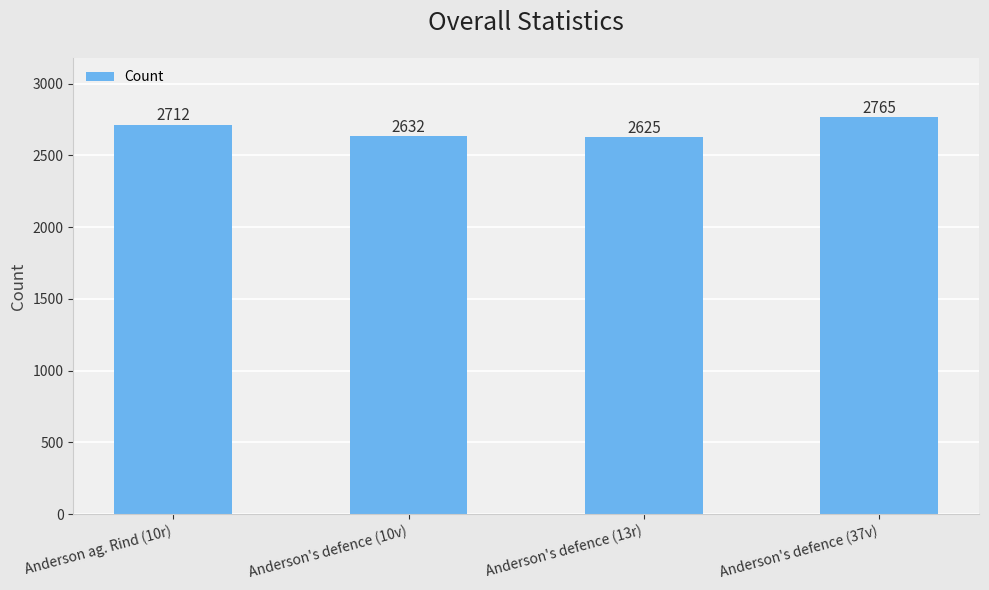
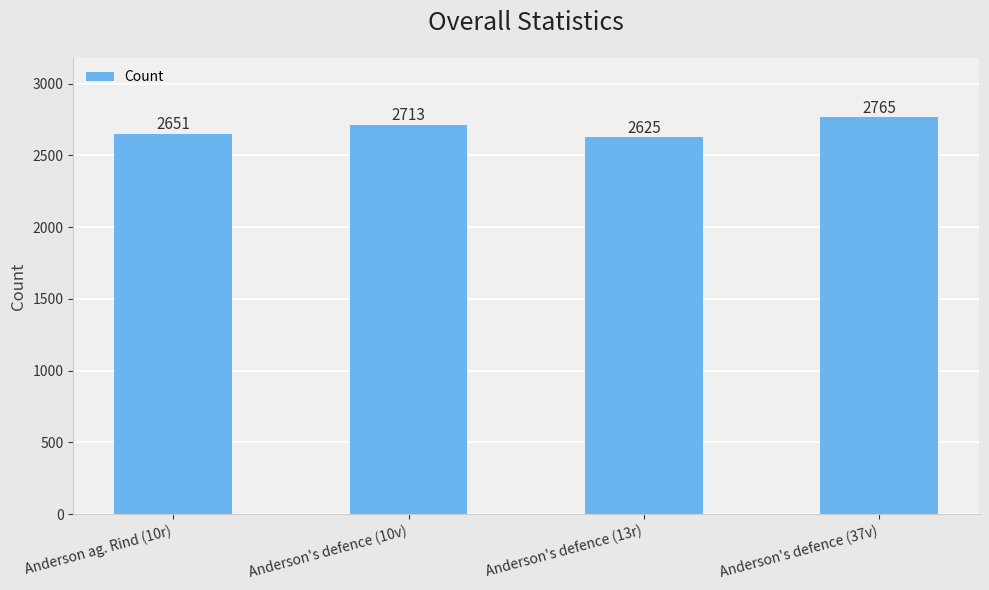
  {
-   "Anderson ag. Rind (10r)": 2712,
-   "Anderson's defence (10v)": 2632,
+   "Anderson ag. Rind (10r)": 2651,
+   "Anderson's defence (10v)": 2713,
    "Anderson's defence (13r)": 2625,
    "Anderson's defence (37v)": 2765
  }
